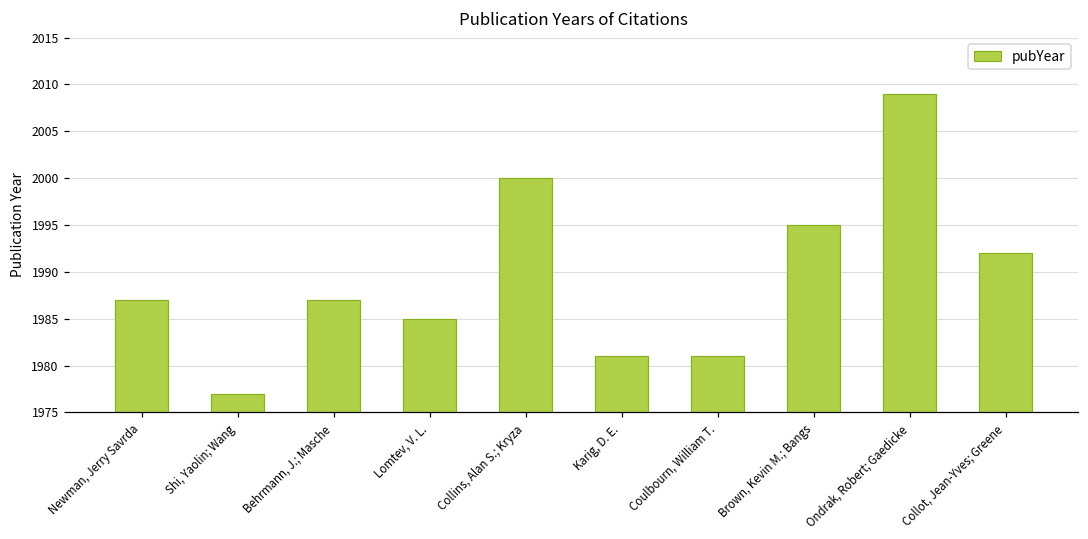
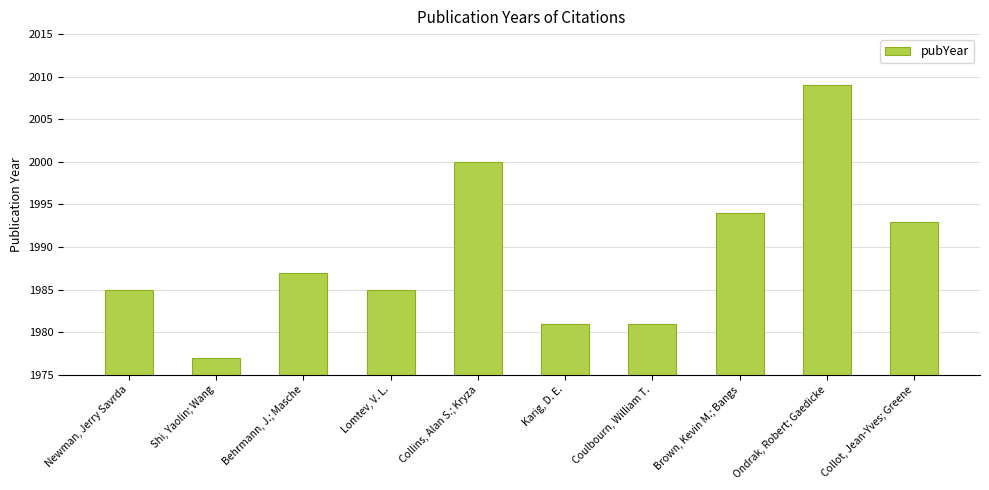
  {
-   "Newman, Jerry Savrda": 1987,
+   "Newman, Jerry Savrda": 1985,
    "Shi, Yaolin; Wang": 1977,
    "Behrmann, J.; Masche": 1987,
    "Lomtev, V. L.": 1985,
    "Collins, Alan S.; Kryza": 2000,
    "Karig, D. E.": 1981,
    "Coulbourn, William T.": 1981,
-   "Brown, Kevin M.; Bangs": 1995,
+   "Brown, Kevin M.; Bangs": 1994,
    "Ondrak, Robert; Gaedicke": 2009,
-   "Collot, Jean-Yves; Greene": 1992
+   "Collot, Jean-Yves; Greene": 1993
  }
